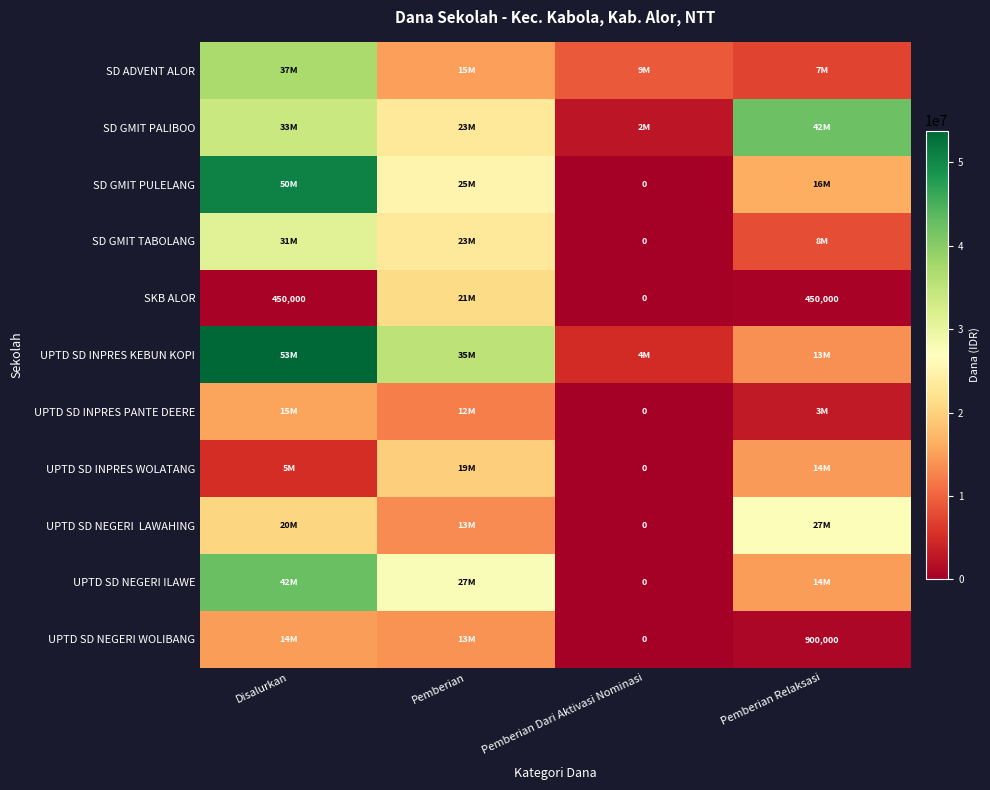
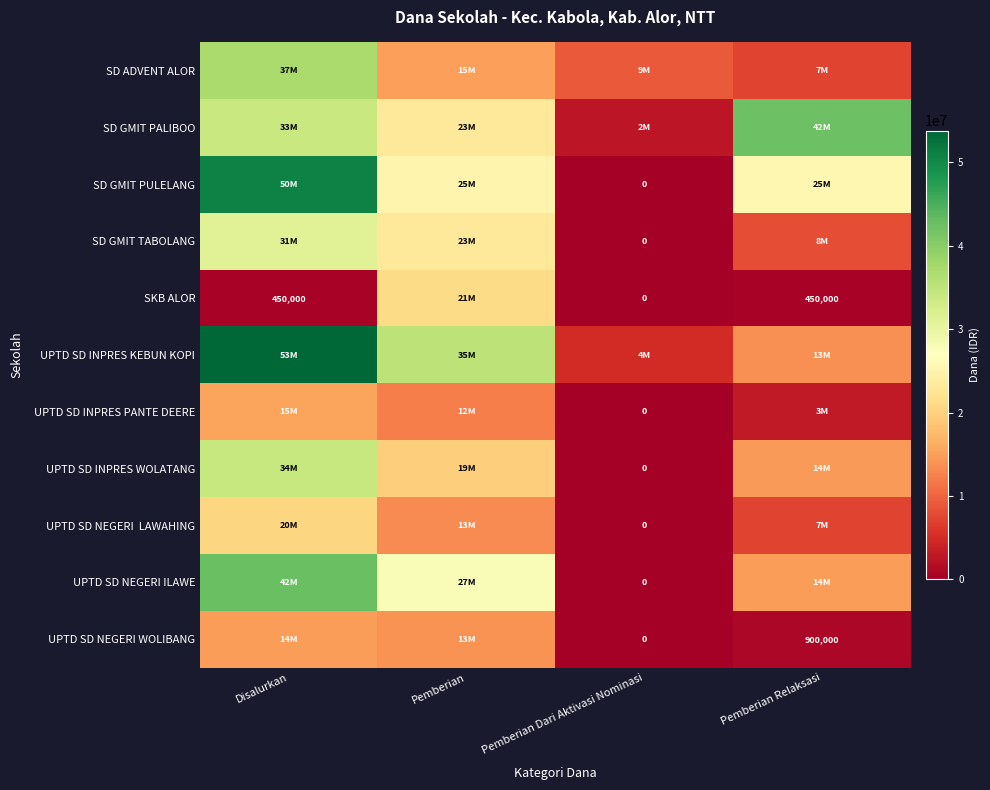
  {
    "SD ADVENT ALOR": {
      "Disalurkan": "37M",
      "Pemberian": "15M",
      "Pemberian Dari Aktivasi Nominasi": "9M",
      "Pemberian Relaksasi": "7M"
    },
    "SD GMIT PALIBOO": {
      "Disalurkan": "33M",
      "Pemberian": "23M",
      "Pemberian Dari Aktivasi Nominasi": "2M",
      "Pemberian Relaksasi": "42M"
    },
    "SD GMIT PULELANG": {
      "Disalurkan": "50M",
      "Pemberian": "25M",
      "Pemberian Dari Aktivasi Nominasi": "0",
-     "Pemberian Relaksasi": "16M"
+     "Pemberian Relaksasi": "25M"
    },
    "SD GMIT TABOLANG": {
      "Disalurkan": "31M",
      "Pemberian": "23M",
      "Pemberian Dari Aktivasi Nominasi": "0",
      "Pemberian Relaksasi": "8M"
    },
    "SKB ALOR": {
      "Disalurkan": "450,000",
      "Pemberian": "21M",
      "Pemberian Dari Aktivasi Nominasi": "0",
      "Pemberian Relaksasi": "450,000"
    },
    "UPTD SD INPRES KEBUN KOPI": {
      "Disalurkan": "53M",
      "Pemberian": "35M",
      "Pemberian Dari Aktivasi Nominasi": "4M",
      "Pemberian Relaksasi": "13M"
    },
    "UPTD SD INPRES PANTE DEERE": {
      "Disalurkan": "15M",
      "Pemberian": "12M",
      "Pemberian Dari Aktivasi Nominasi": "0",
      "Pemberian Relaksasi": "3M"
    },
    "UPTD SD INPRES WOLATANG": {
-     "Disalurkan": "5M",
+     "Disalurkan": "34M",
      "Pemberian": "19M",
      "Pemberian Dari Aktivasi Nominasi": "0",
      "Pemberian Relaksasi": "14M"
    },
    "UPTD SD NEGERI LAWAHING": {
      "Disalurkan": "20M",
      "Pemberian": "13M",
      "Pemberian Dari Aktivasi Nominasi": "0",
-     "Pemberian Relaksasi": "27M"
+     "Pemberian Relaksasi": "7M"
    },
    "UPTD SD NEGERI ILAWE": {
      "Disalurkan": "42M",
      "Pemberian": "27M",
      "Pemberian Dari Aktivasi Nominasi": "0",
      "Pemberian Relaksasi": "14M"
    },
    "UPTD SD NEGERI WOLIBANG": {
      "Disalurkan": "14M",
      "Pemberian": "13M",
      "Pemberian Dari Aktivasi Nominasi": "0",
      "Pemberian Relaksasi": "900,000"
    }
  }
